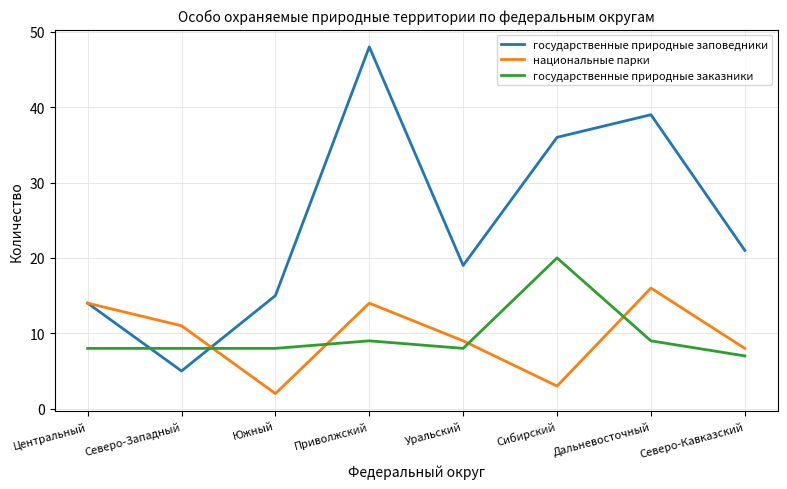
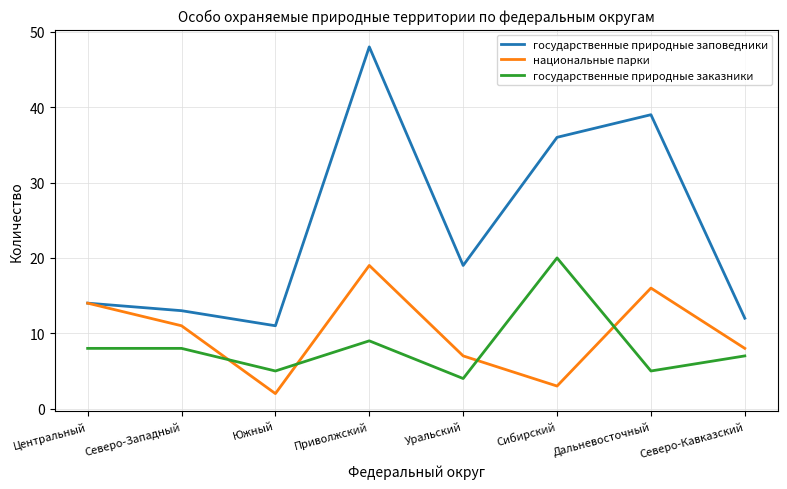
  {
    "государственные природные заповедники": {
-     "Северо-Западный": 5,
-     "Южный": 15,
+     "Северо-Западный": 13,
+     "Южный": 11,
      "Приволжский": 48,
      "Уральский": 19,
      "Сибирский": 36,
      "Дальневосточный": 39,
-     "Северо-Кавказский": 21
+     "Северо-Кавказский": 12
    },
    "национальные парки": {
      "Северо-Западный": 11,
      "Южный": 2,
-     "Приволжский": 14,
-     "Уральский": 9,
+     "Приволжский": 19,
+     "Уральский": 7,
      "Сибирский": 3,
      "Дальневосточный": 16,
      "Северо-Кавказский": 8
    },
    "государственные природные заказники": {
      "Центральный": 8,
      "Северо-Западный": 8,
-     "Южный": 8,
+     "Южный": 5,
      "Приволжский": 9,
-     "Уральский": 8,
+     "Уральский": 4,
      "Сибирский": 20,
-     "Дальневосточный": 9,
+     "Дальневосточный": 5,
      "Северо-Кавказский": 7
    }
  }
